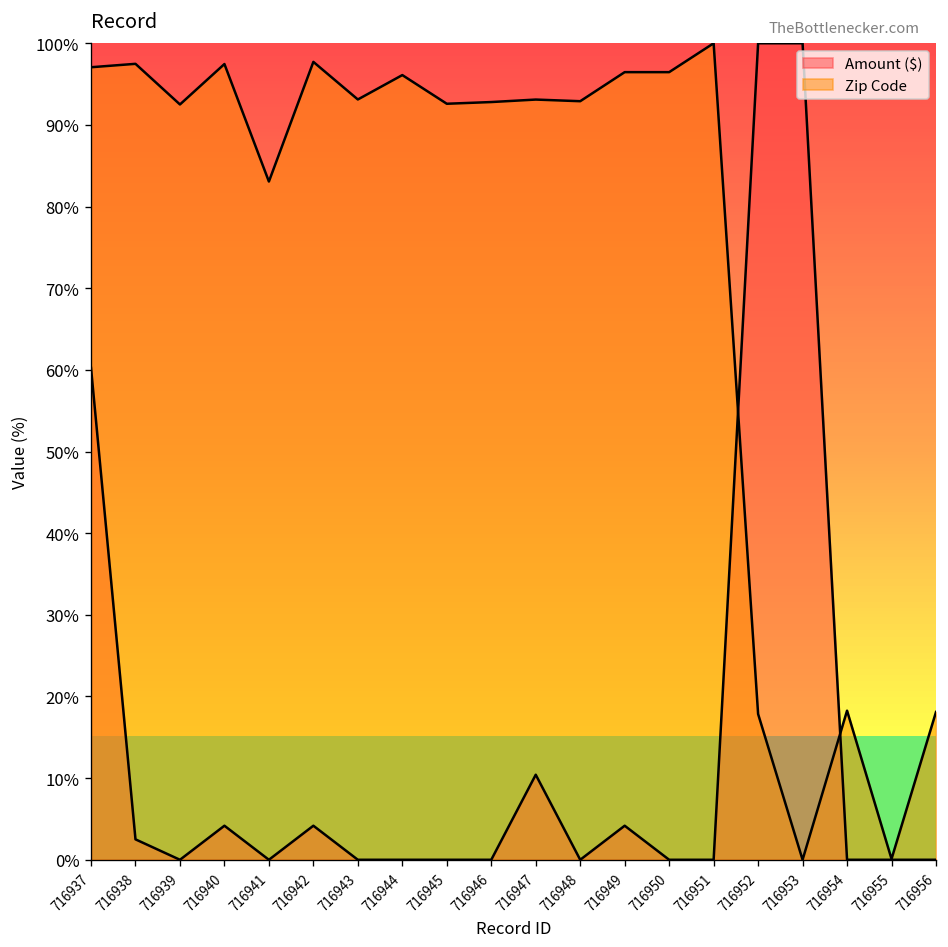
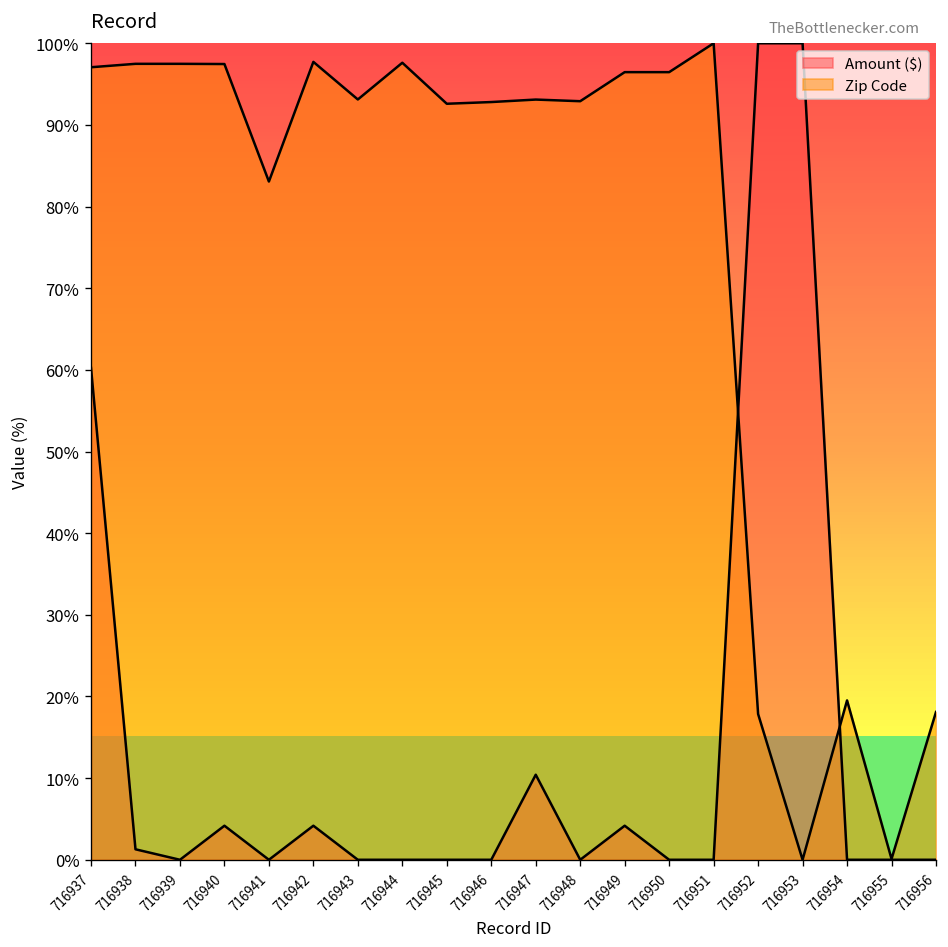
  {
    "Amount ($)": {
      "716937": "60%",
-     "716938": "3%",
+     "716938": "1%",
      "716939": "0%",
      "716940": "4%",
      "716941": "0%",
      "716942": "4%",
      "716943": "0%",
      "716944": "0%",
      "716945": "0%",
      "716946": "0%",
      "716947": "10%",
      "716948": "0%",
      "716949": "4%",
      "716950": "0%",
      "716951": "0%",
      "716952": "100%",
      "716953": "100%",
      "716954": "0%",
      "716956": "0%"
    },
    "Zip Code": {
      "716937": "97%",
      "716938": "97%",
-     "716939": "93%",
+     "716939": "97%",
      "716940": "97%",
      "716941": "83%",
      "716942": "98%",
      "716943": "93%",
-     "716944": "96%",
+     "716944": "98%",
      "716945": "93%",
      "716946": "93%",
      "716947": "93%",
      "716948": "93%",
      "716949": "96%",
      "716950": "96%",
      "716951": "100%",
      "716952": "18%",
      "716953": "0%",
-     "716954": "18%",
+     "716954": "20%",
      "716956": "18%"
    }
  }
